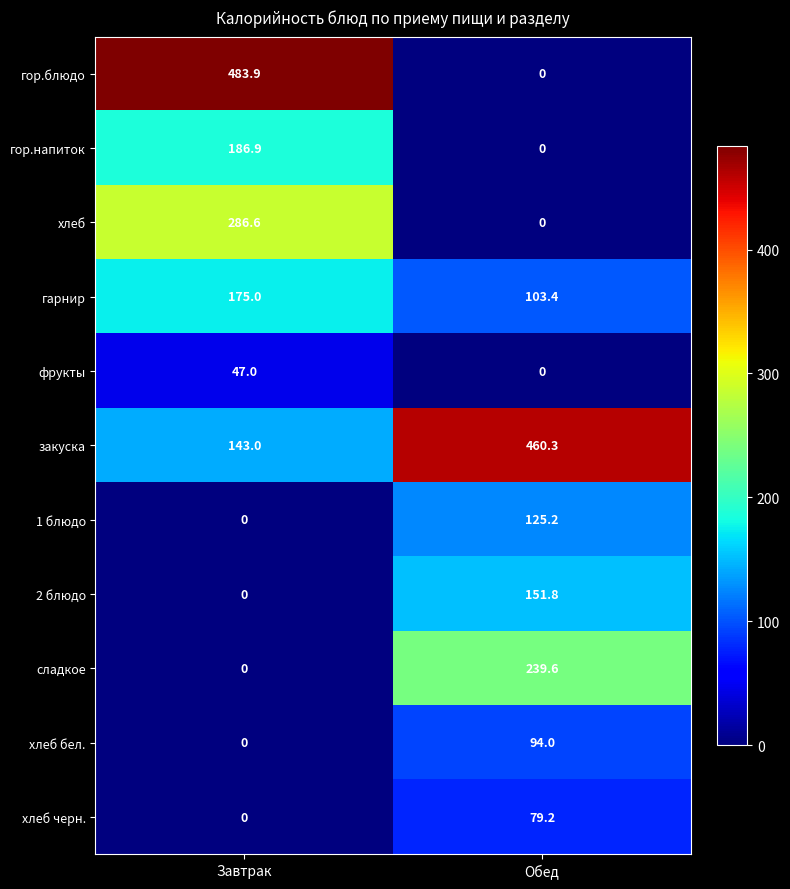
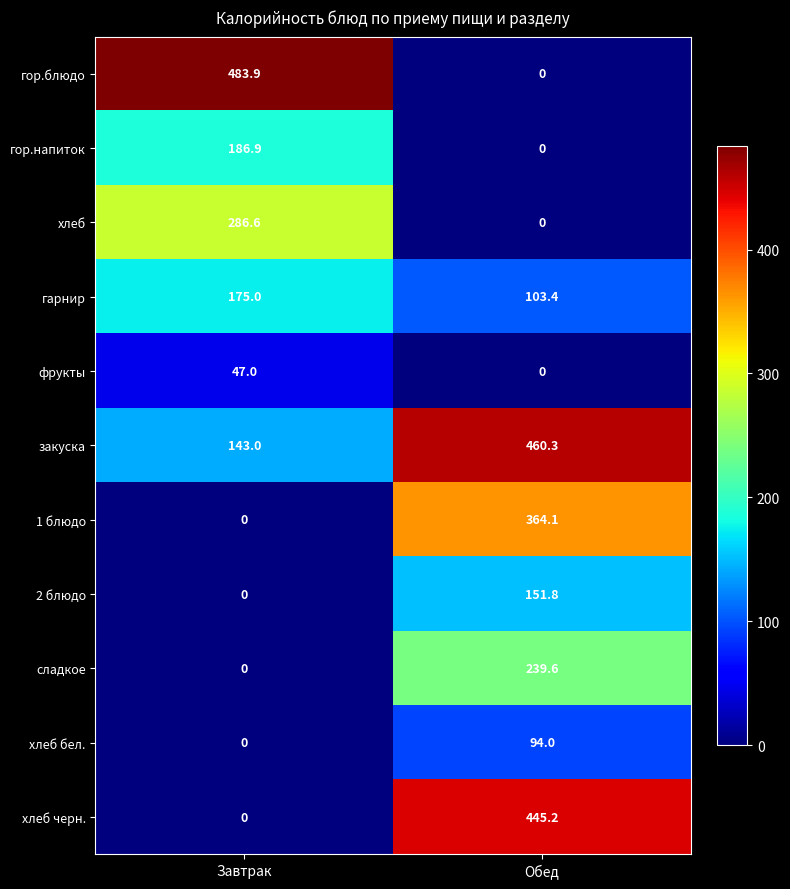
  {
    "гор.блюдо": {
      "Завтрак": 483.9,
      "Обед": 0
    },
    "гор.напиток": {
      "Завтрак": 186.9,
      "Обед": 0
    },
    "хлеб": {
      "Завтрак": 286.6,
      "Обед": 0
    },
    "гарнир": {
      "Завтрак": 175.0,
      "Обед": 103.4
    },
    "фрукты": {
      "Завтрак": 47.0,
      "Обед": 0
    },
    "закуска": {
      "Завтрак": 143.0,
      "Обед": 460.3
    },
    "1 блюдо": {
      "Завтрак": 0,
-     "Обед": 125.2
+     "Обед": 364.1
    },
    "2 блюдо": {
      "Завтрак": 0,
      "Обед": 151.8
    },
    "сладкое": {
      "Завтрак": 0,
      "Обед": 239.6
    },
    "хлеб бел.": {
      "Завтрак": 0,
      "Обед": 94.0
    },
    "хлеб черн.": {
      "Завтрак": 0,
-     "Обед": 79.2
+     "Обед": 445.2
    }
  }
